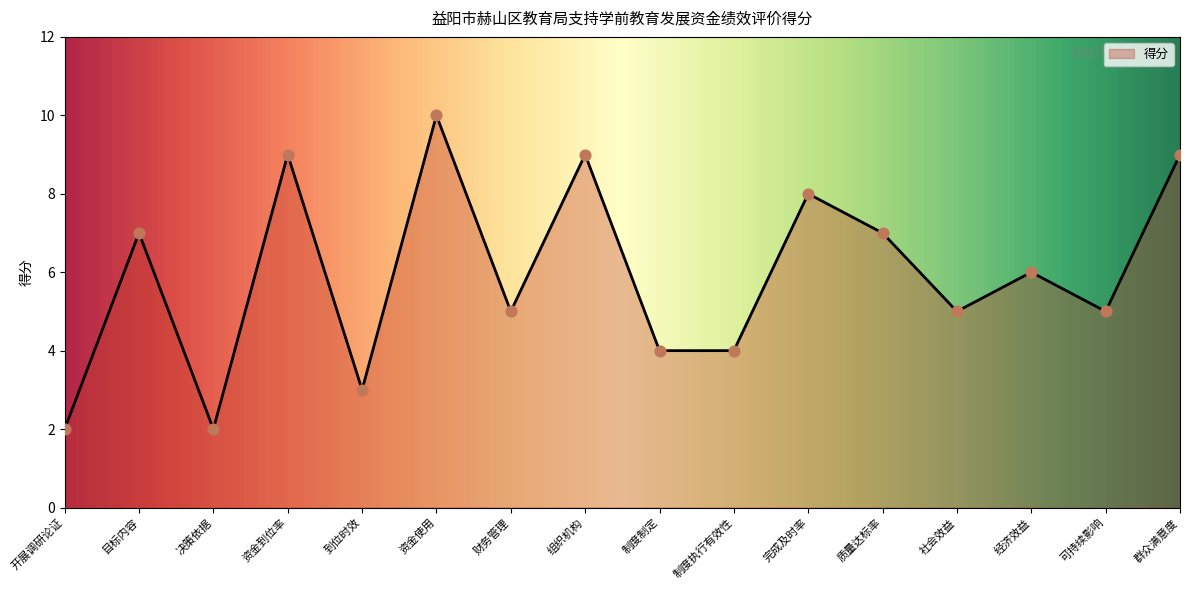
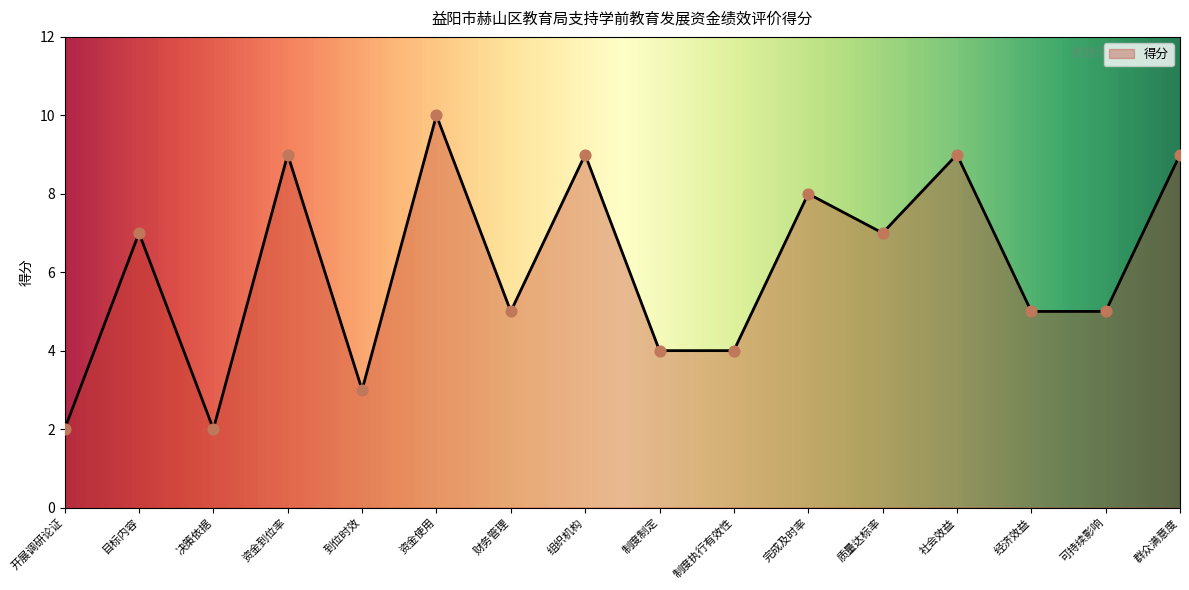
  {
    "开展调研论证": 2,
    "目标内容": 7,
    "决策依据": 2,
    "资金到位率": 9,
    "到位时效": 3,
    "资金使用": 10,
    "财务管理": 5,
    "组织机构": 9,
    "制度制定": 4,
    "制度执行有效性": 4,
    "完成及时率": 8,
    "质量达标率": 7,
-   "社会效益": 5,
-   "经济效益": 6,
+   "社会效益": 9,
+   "经济效益": 5,
    "可持续影响": 5,
    "群众满意度": 9
  }
